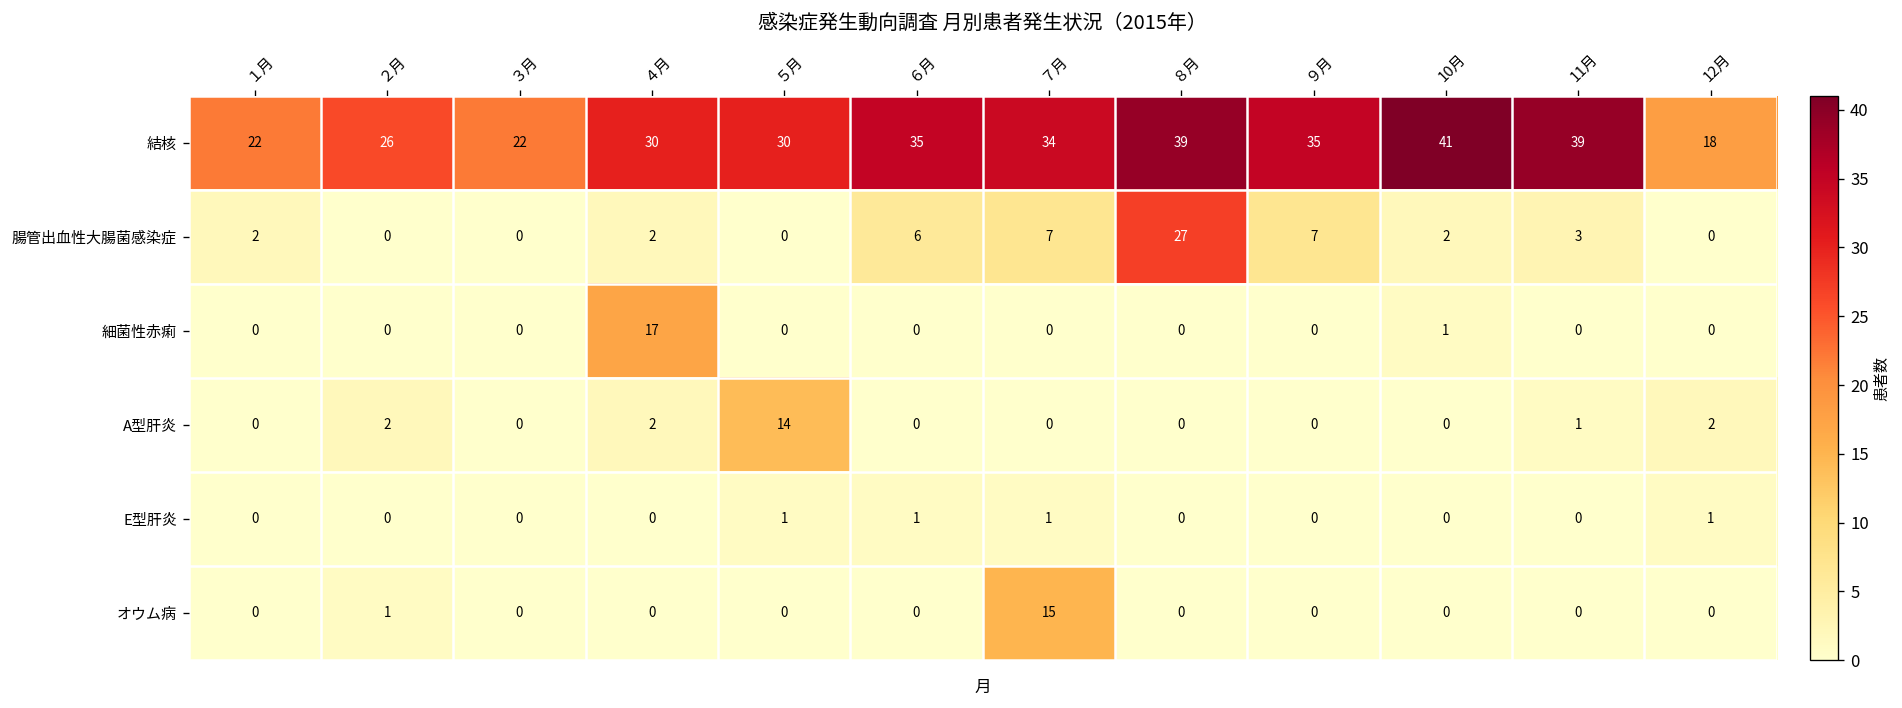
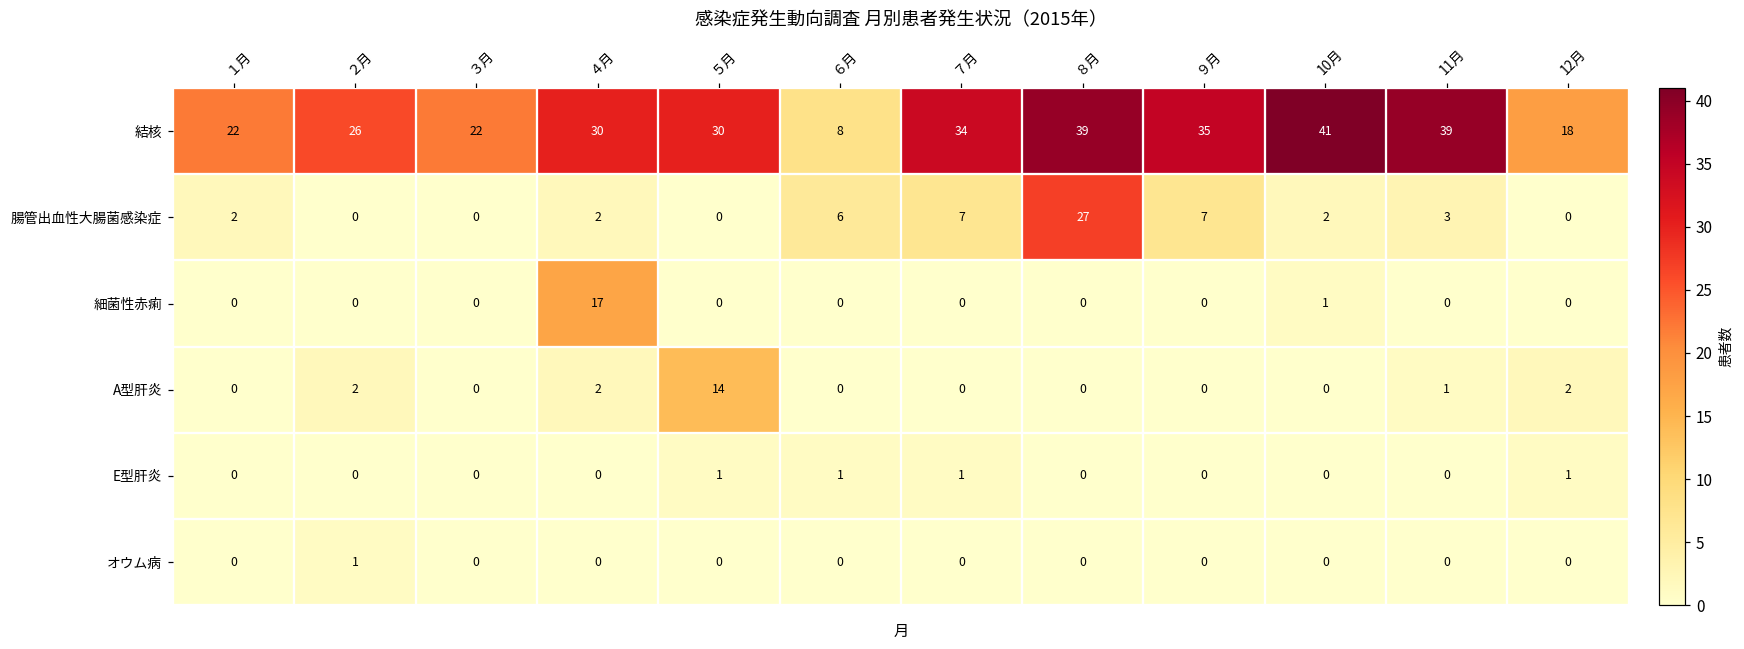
  {
    "結核": {
      "１月": 22,
      "２月": 26,
      "３月": 22,
      "４月": 30,
      "５月": 30,
-     "６月": 35,
+     "６月": 8,
      "７月": 34,
      "８月": 39,
      "９月": 35,
      "10月": 41,
      "11月": 39,
      "12月": 18
    },
    "腸管出血性大腸菌感染症": {
      "１月": 2,
      "２月": 0,
      "３月": 0,
      "４月": 2,
      "５月": 0,
      "６月": 6,
      "７月": 7,
      "８月": 27,
      "９月": 7,
      "10月": 2,
      "11月": 3,
      "12月": 0
    },
    "細菌性赤痢": {
      "１月": 0,
      "２月": 0,
      "３月": 0,
      "４月": 17,
      "５月": 0,
      "６月": 0,
      "７月": 0,
      "８月": 0,
      "９月": 0,
      "10月": 1,
      "11月": 0,
      "12月": 0
    },
    "A型肝炎": {
      "１月": 0,
      "２月": 2,
      "３月": 0,
      "４月": 2,
      "５月": 14,
      "６月": 0,
      "７月": 0,
      "８月": 0,
      "９月": 0,
      "10月": 0,
      "11月": 1,
      "12月": 2
    },
    "E型肝炎": {
      "１月": 0,
      "２月": 0,
      "３月": 0,
      "４月": 0,
      "５月": 1,
      "６月": 1,
      "７月": 1,
      "８月": 0,
      "９月": 0,
      "10月": 0,
      "11月": 0,
      "12月": 1
    },
    "オウム病": {
      "１月": 0,
      "２月": 1,
      "３月": 0,
      "４月": 0,
      "５月": 0,
      "６月": 0,
-     "７月": 15,
+     "７月": 0,
      "８月": 0,
      "９月": 0,
      "10月": 0,
      "11月": 0,
      "12月": 0
    }
  }
